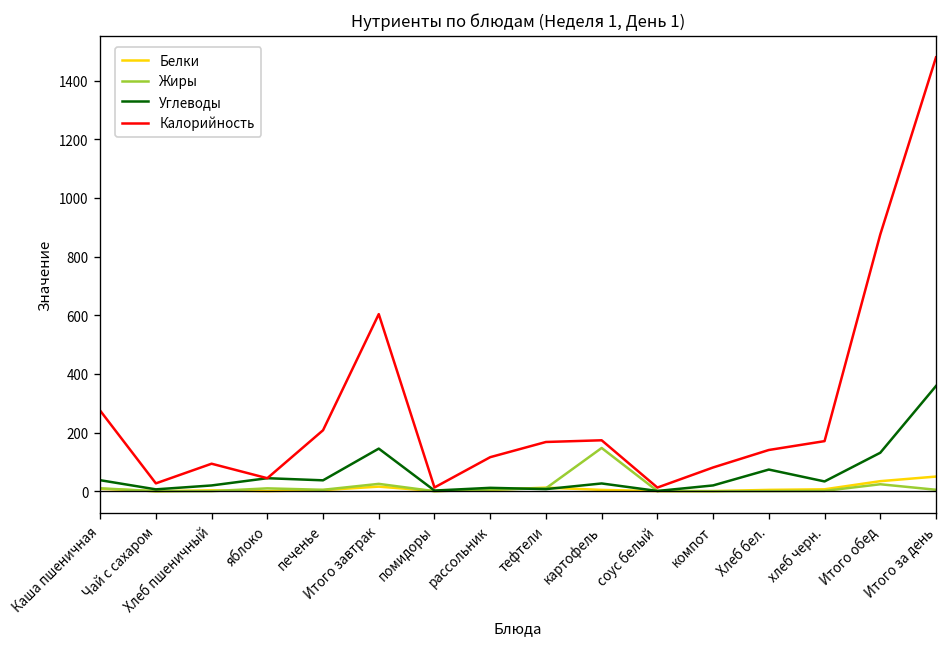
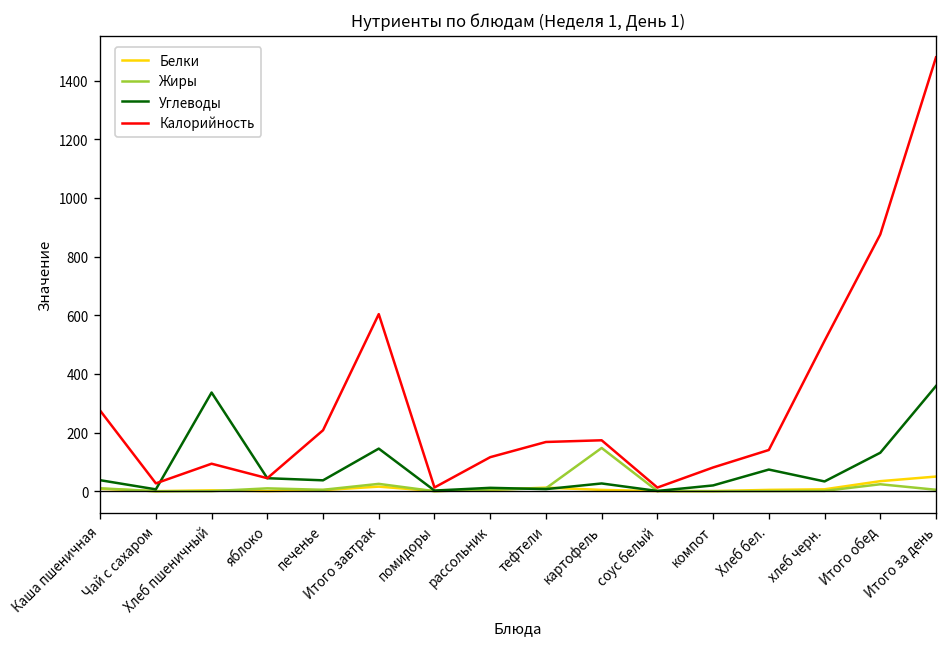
  {
    "Белки": {
      "картофель": 0,
      "Итого обед": 30,
      "Итого за день": 50
    },
    "Жиры": {
      "картофель": 150,
      "Итого обед": 20,
      "Итого за день": 10
    },
    "Углеводы": {
      "Каша пшеничная": 40,
-     "Хлеб пшеничный": 20,
+     "Хлеб пшеничный": 340,
      "печенье": 40,
      "Итого завтрак": 150,
      "картофель": 30,
      "компот": 20,
      "Хлеб бел.": 70,
      "хлеб черн.": 30,
      "Итого обед": 130,
      "Итого за день": 360
    },
    "Калорийность": {
      "Каша пшеничная": 270,
      "Чай с сахаром": 30,
      "Хлеб пшеничный": 90,
      "печенье": 210,
      "Итого завтрак": 600,
      "рассольник": 120,
      "тефтели": 170,
      "картофель": 170,
      "соус белый": 10,
      "компот": 80,
      "Хлеб бел.": 140,
-     "хлеб черн.": 170,
+     "хлеб черн.": 510,
      "Итого обед": 880,
      "Итого за день": 1480
    }
  }
